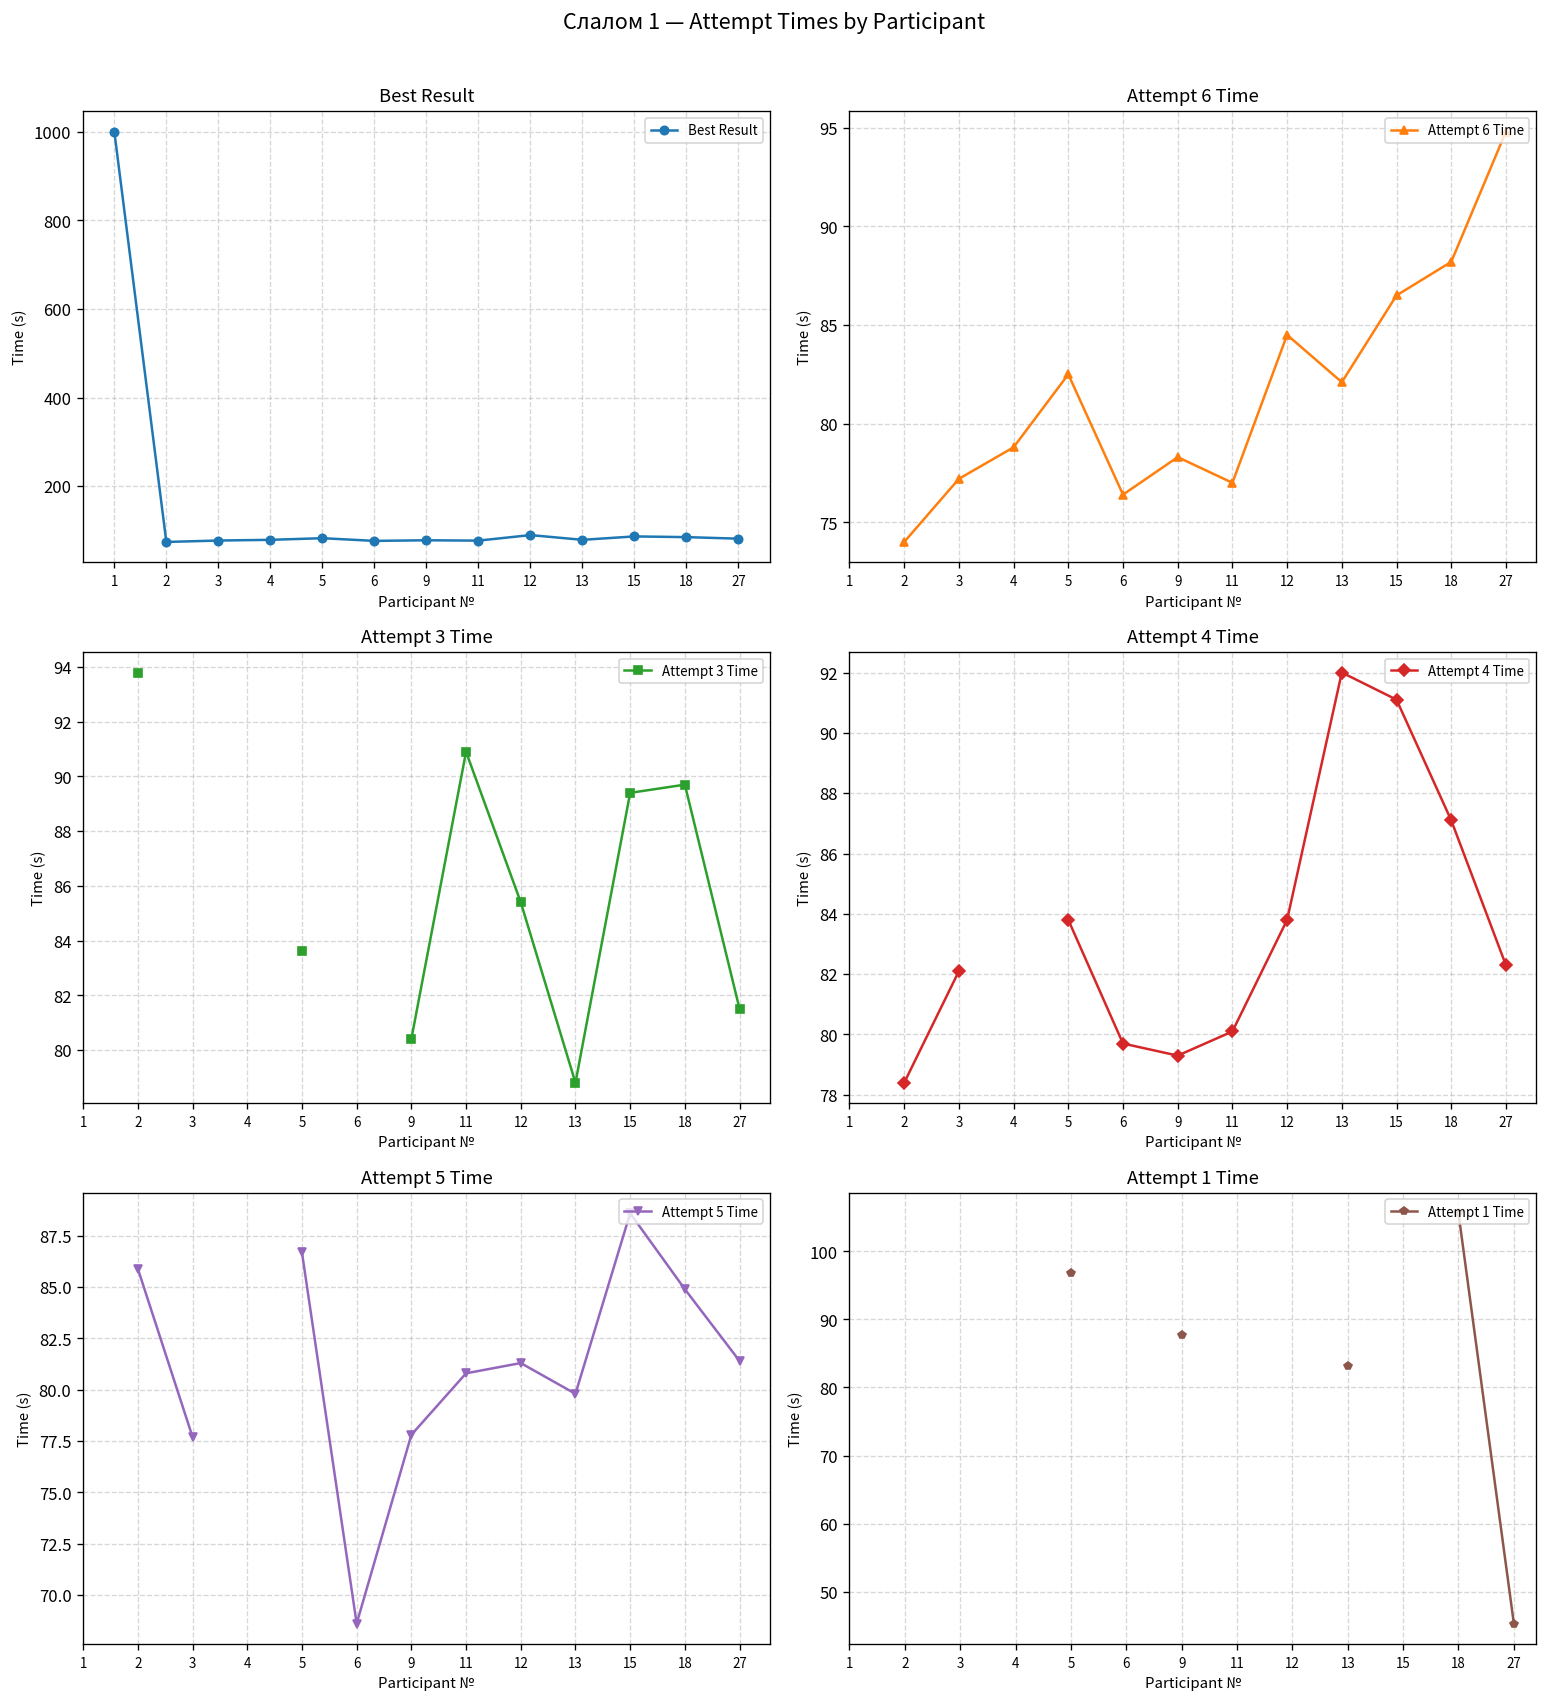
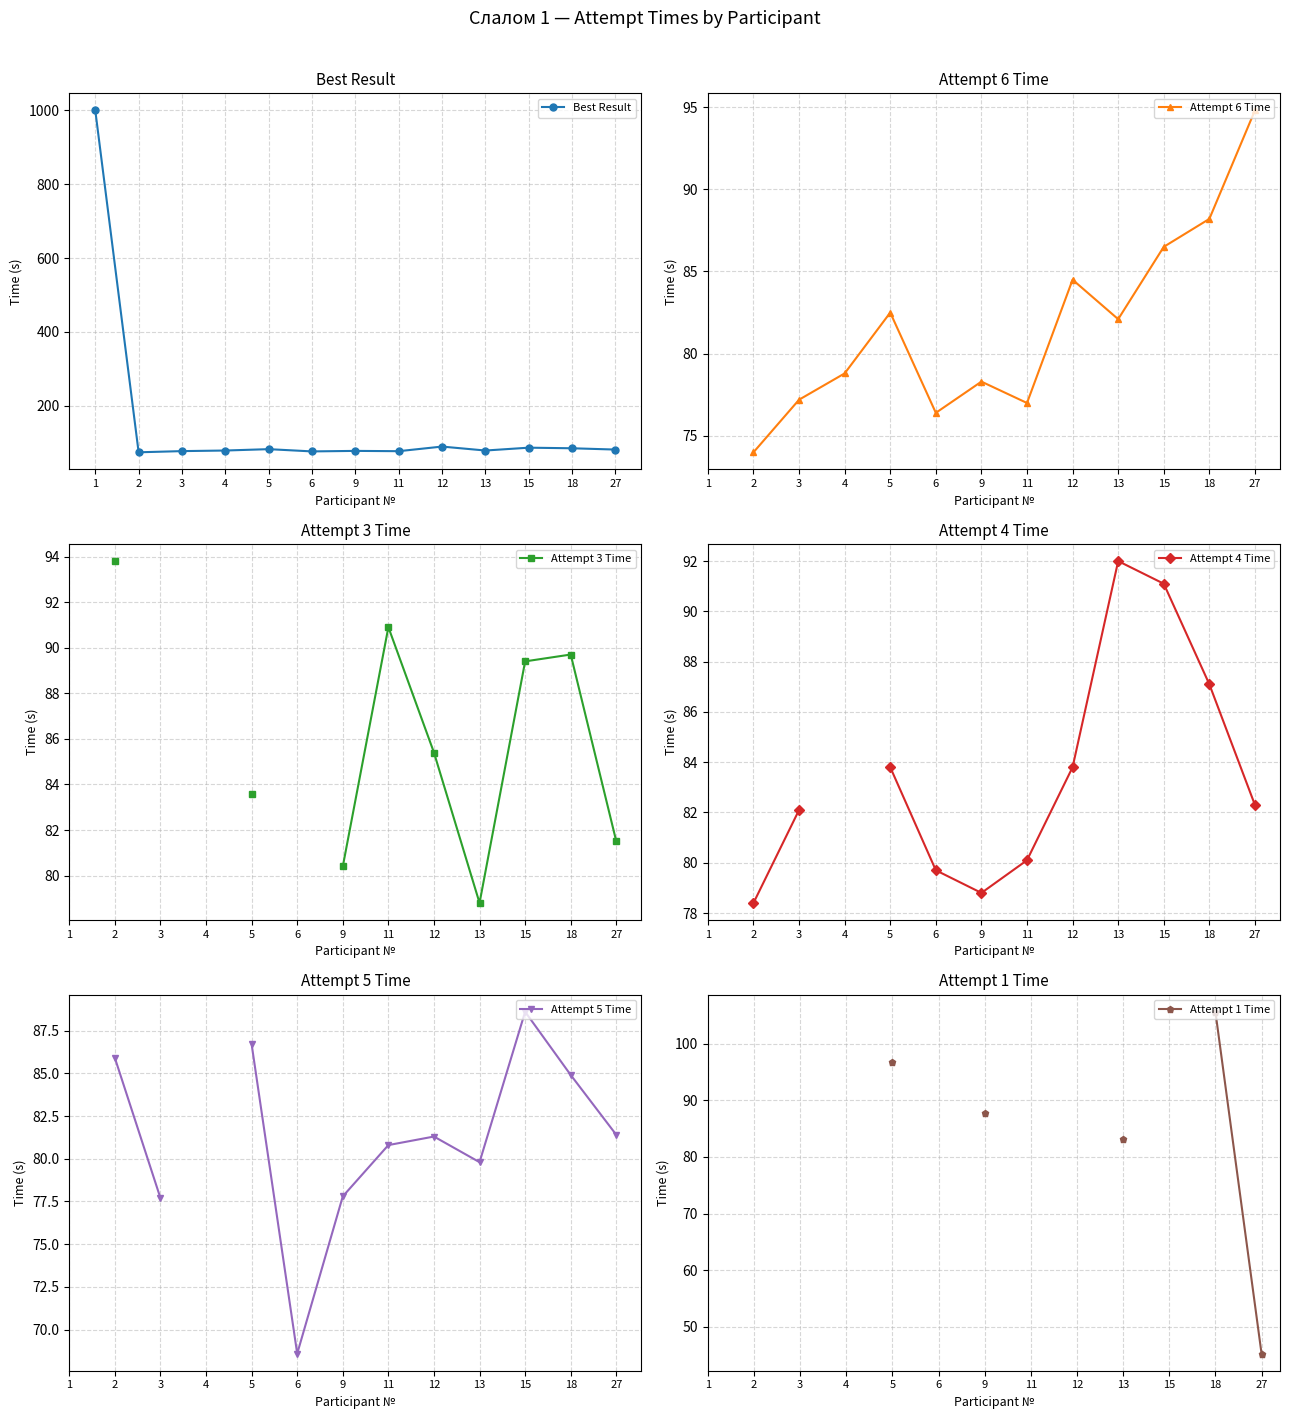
  {
    "Best Result": {
      "1": 1000,
      "2": 70,
      "3": 80,
      "4": 80,
      "5": 80,
      "6": 80,
      "9": 80,
      "11": 80,
      "12": 90,
      "13": 80,
      "15": 90,
      "18": 80,
      "27": 80
    },
    "Attempt 6 Time": {
      "2": 74.0,
      "3": 77.2,
      "4": 78.8,
      "5": 82.5,
      "6": 76.4,
      "9": 78.3,
      "11": 77.0,
      "12": 84.5,
      "13": 82.1,
      "15": 86.5,
      "18": 88.2
    },
    "Attempt 3 Time": {
      "2": 93.8,
      "5": 83.6,
      "9": 80.4,
      "11": 90.9,
      "12": 85.4,
      "13": 78.8,
      "15": 89.4,
      "18": 89.7,
      "27": 81.5
    },
    "Attempt 4 Time": {
      "2": 78.4,
      "3": 82.1,
      "5": 83.8,
      "6": 79.7,
-     "9": 79.3,
+     "9": 78.8,
      "11": 80.1,
      "12": 83.8,
      "13": 92.0,
      "15": 91.1,
      "18": 87.1,
      "27": 82.3
    },
    "Attempt 5 Time": {
      "2": 85.9,
      "3": 77.7,
      "5": 86.7,
      "6": 68.6,
      "9": 77.8,
      "11": 80.8,
      "12": 81.3,
      "13": 79.8,
      "18": 84.9,
      "27": 81.4
    },
    "Attempt 1 Time": {
      "5": 97,
      "9": 88,
      "13": 83,
      "27": 45
    }
  }
